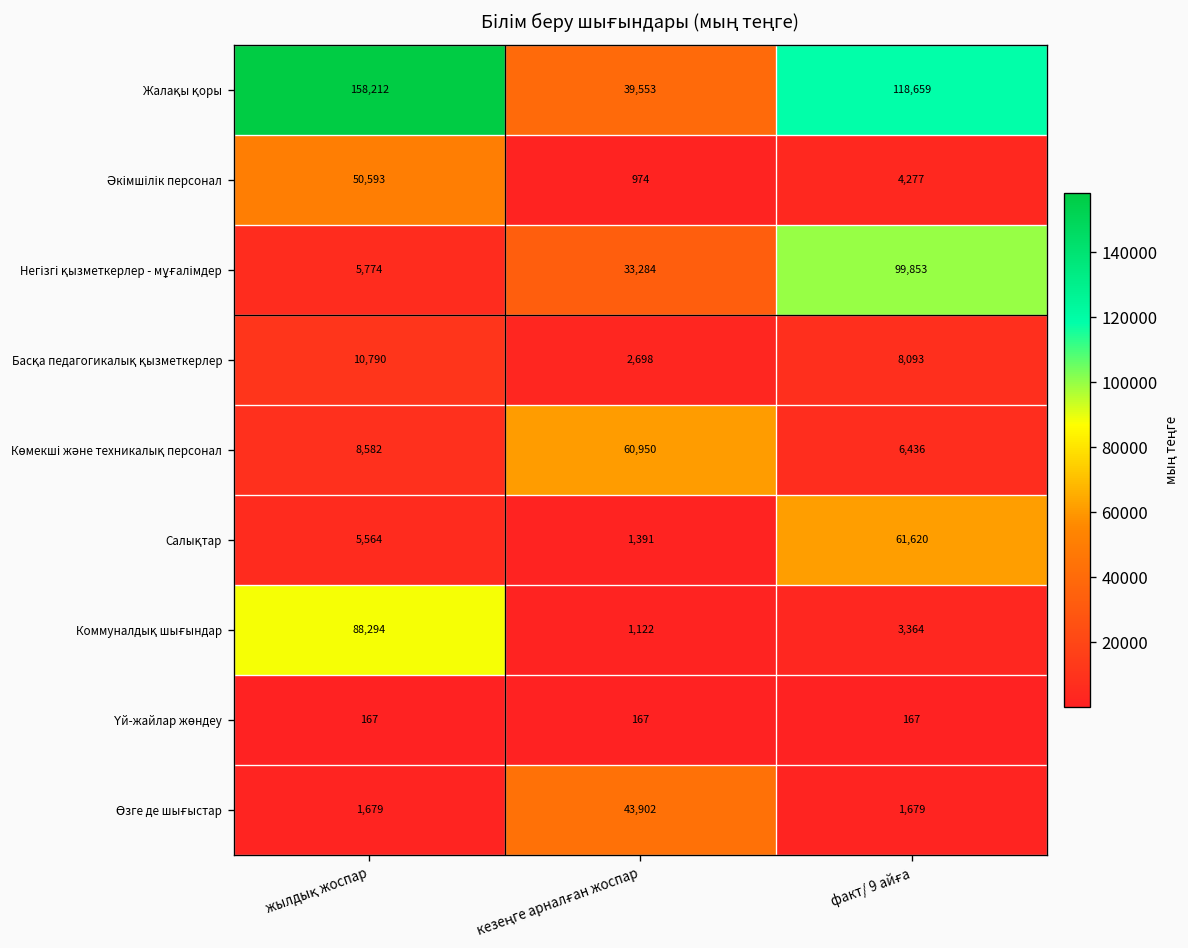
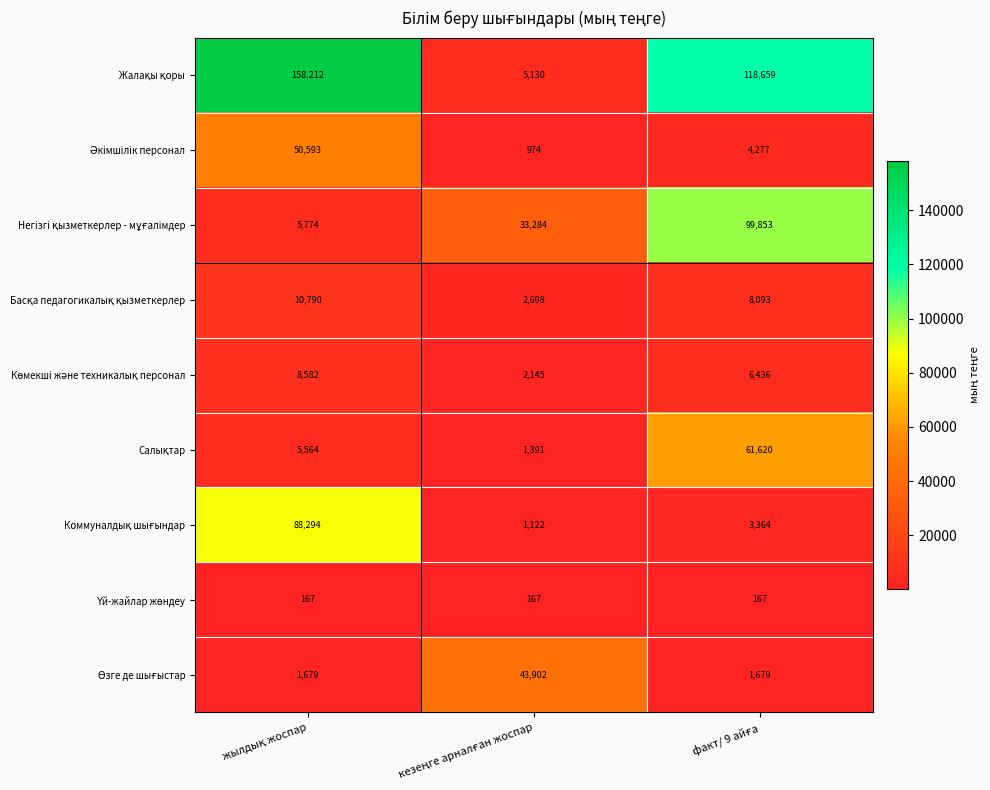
  {
    "Жалақы қоры": {
      "жылдық жоспар": "158,212",
-     "кезеңге арналған жоспар": "39,553",
+     "кезеңге арналған жоспар": "5,130",
      "факт/ 9 айға": "118,659"
    },
    "Әкімшілік персонал": {
      "жылдық жоспар": "50,593",
      "кезеңге арналған жоспар": "974",
      "факт/ 9 айға": "4,277"
    },
    "Негізгі қызметкерлер - мұғалімдер": {
      "жылдық жоспар": "5,774",
      "кезеңге арналған жоспар": "33,284",
      "факт/ 9 айға": "99,853"
    },
    "Басқа педагогикалық қызметкерлер": {
      "жылдық жоспар": "10,790",
      "кезеңге арналған жоспар": "2,698",
      "факт/ 9 айға": "8,093"
    },
    "Көмекші және техникалық персонал": {
      "жылдық жоспар": "8,582",
-     "кезеңге арналған жоспар": "60,950",
+     "кезеңге арналған жоспар": "2,145",
      "факт/ 9 айға": "6,436"
    },
    "Салықтар": {
      "жылдық жоспар": "5,564",
      "кезеңге арналған жоспар": "1,391",
      "факт/ 9 айға": "61,620"
    },
    "Коммуналдық шығындар": {
      "жылдық жоспар": "88,294",
      "кезеңге арналған жоспар": "1,122",
      "факт/ 9 айға": "3,364"
    },
    "Үй-жайлар жөндеу": {
      "жылдық жоспар": "167",
      "кезеңге арналған жоспар": "167",
      "факт/ 9 айға": "167"
    },
    "Өзге де шығыстар": {
      "жылдық жоспар": "1,679",
      "кезеңге арналған жоспар": "43,902",
      "факт/ 9 айға": "1,679"
    }
  }
